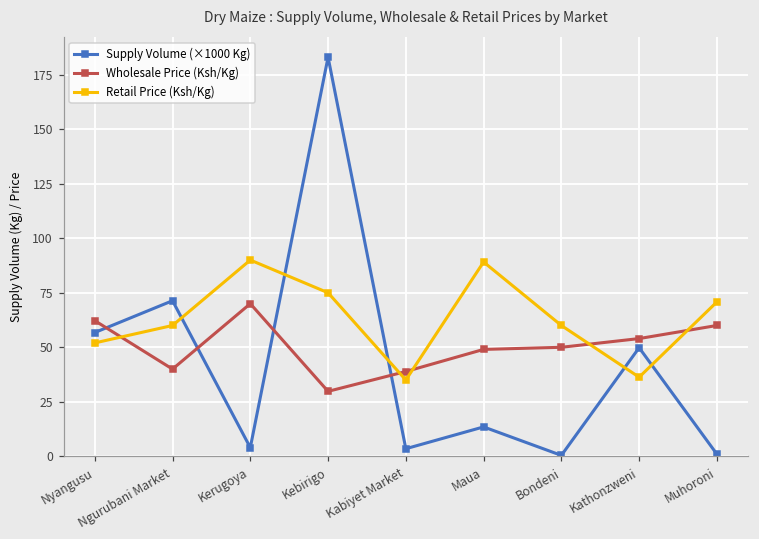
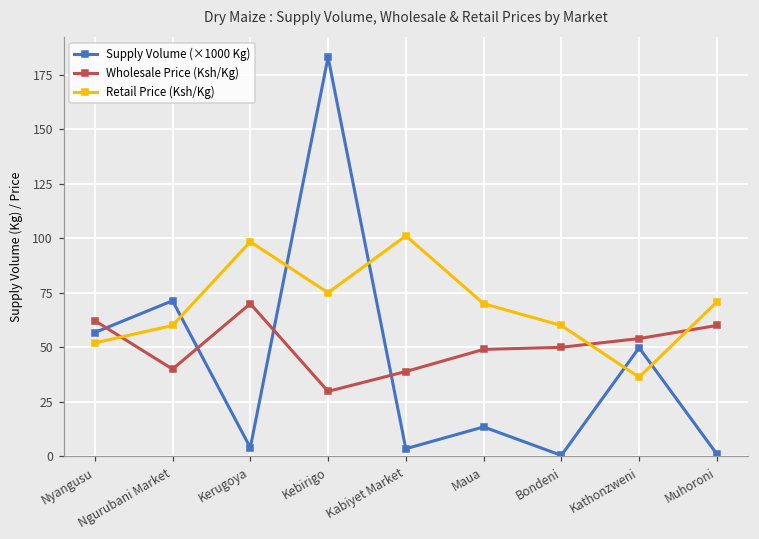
  {
    "Supply Volume (×1000 Kg)": {
      "Nyangusu": 57,
      "Ngurubani Market": 71,
      "Kerugoya": 4,
      "Kebirigo": 183,
      "Kabiyet Market": 4,
      "Maua": 14,
      "Bondeni": 0,
      "Kathonzweni": 50,
      "Muhoroni": 1
    },
    "Wholesale Price (Ksh/Kg)": {
      "Nyangusu": 62,
      "Ngurubani Market": 40,
      "Kerugoya": 70,
      "Kebirigo": 30,
      "Kabiyet Market": 39,
      "Maua": 49,
      "Bondeni": 50,
      "Kathonzweni": 54,
      "Muhoroni": 60
    },
    "Retail Price (Ksh/Kg)": {
      "Nyangusu": 52,
      "Ngurubani Market": 60,
-     "Kerugoya": 90,
+     "Kerugoya": 98,
      "Kebirigo": 75,
-     "Kabiyet Market": 35,
-     "Maua": 89,
+     "Kabiyet Market": 101,
+     "Maua": 70,
      "Bondeni": 60,
      "Kathonzweni": 36,
      "Muhoroni": 71
    }
  }
